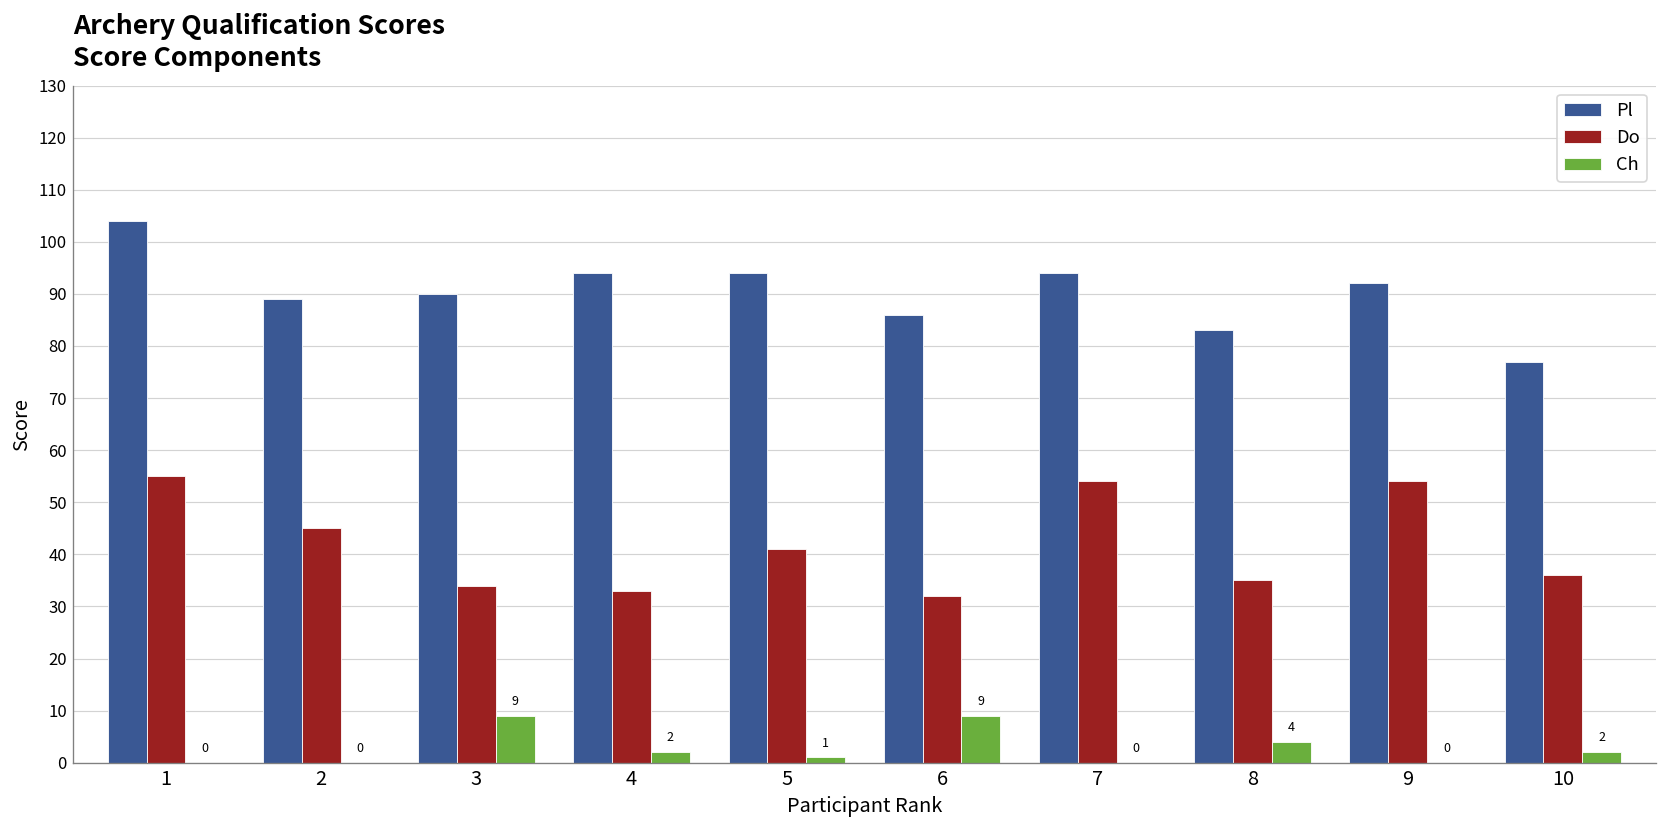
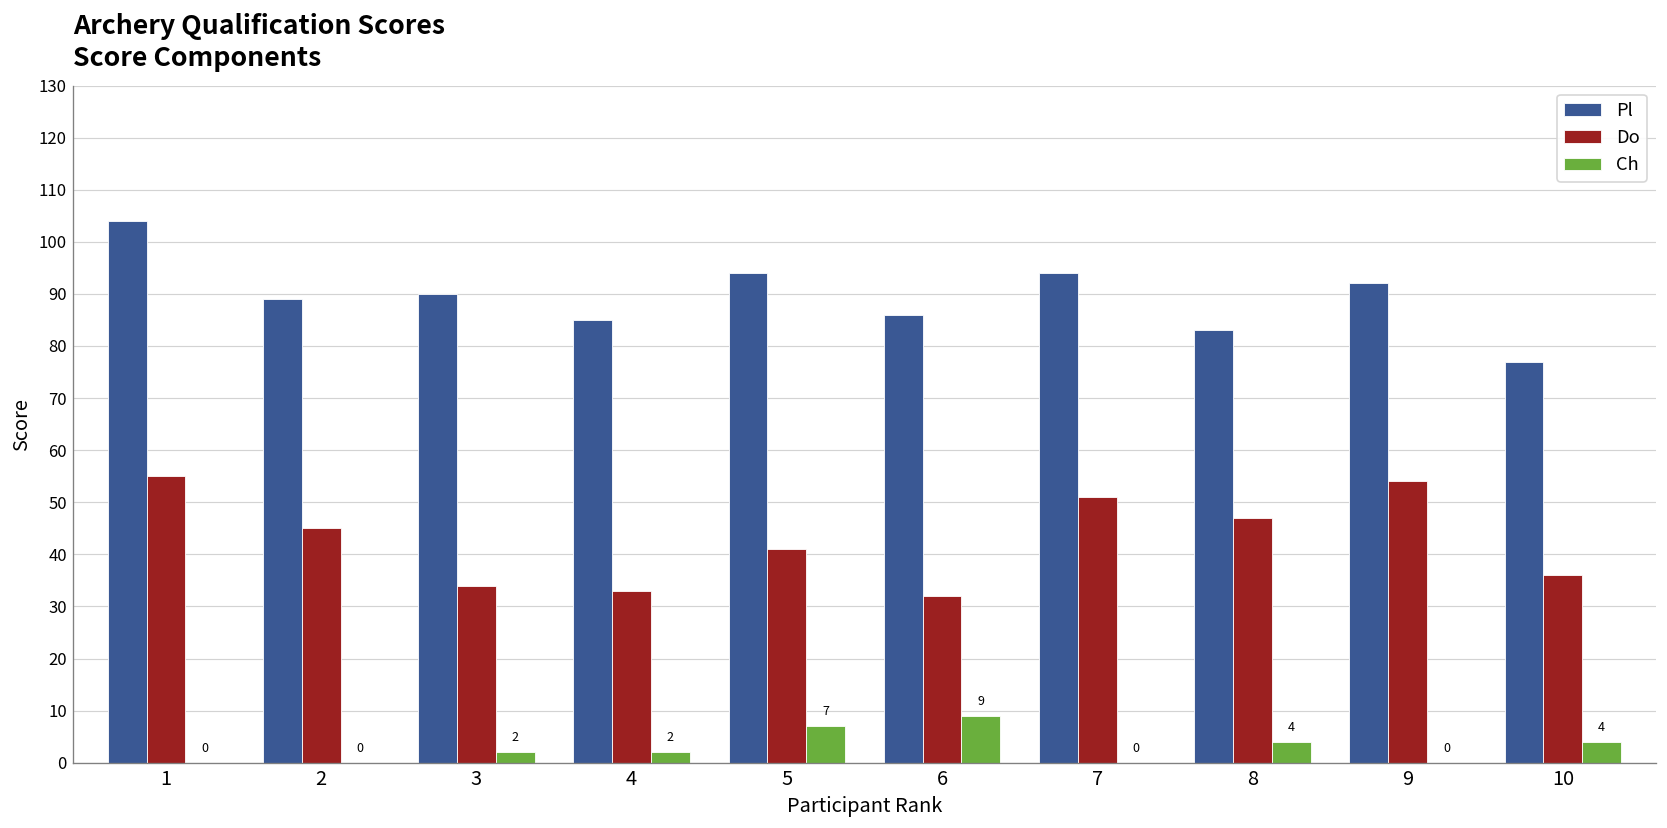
  {
    "Pl": {
      "1": 104,
      "2": 89,
      "3": 90,
-     "4": 94,
+     "4": 85,
      "5": 94,
      "6": 86,
      "7": 94,
      "8": 83,
      "9": 92,
      "10": 77
    },
    "Do": {
      "1": 55,
      "2": 45,
      "3": 34,
      "4": 33,
      "5": 41,
      "6": 32,
-     "7": 54,
-     "8": 35,
+     "7": 51,
+     "8": 47,
      "9": 54,
      "10": 36
    },
    "Ch": {
      "1": 0,
      "2": 0,
-     "3": 9,
+     "3": 2,
      "4": 2,
-     "5": 1,
+     "5": 7,
      "6": 9,
      "7": 0,
      "8": 4,
      "9": 0,
-     "10": 2
+     "10": 4
    }
  }
